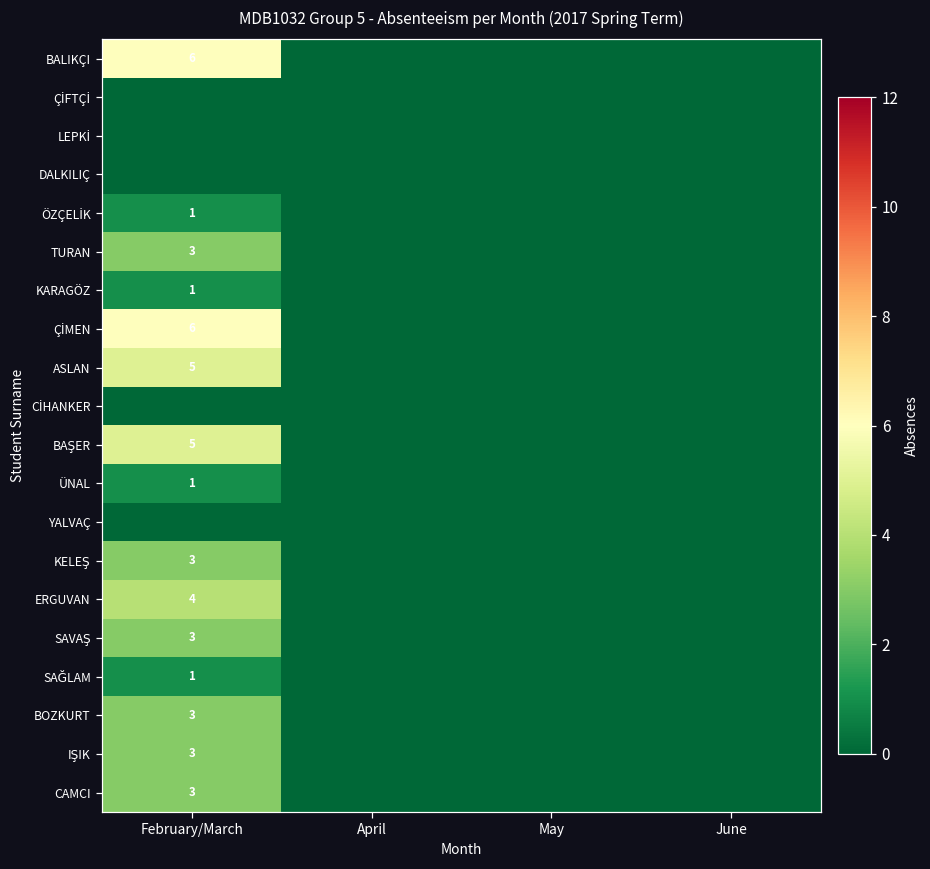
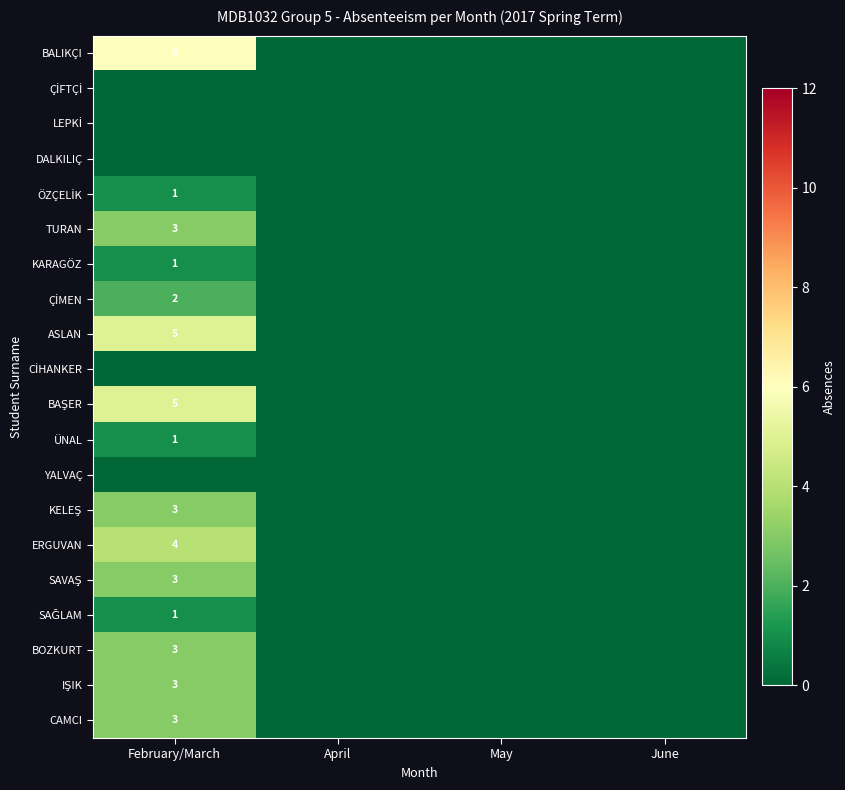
  {
    "BALIKÇI": {
      "February/March": 6
    },
    "ÖZÇELİK": {
      "February/March": 1
    },
    "TURAN": {
      "February/March": 3
    },
    "KARAGÖZ": {
      "February/March": 1
    },
    "ÇİMEN": {
-     "February/March": 6
+     "February/March": 2
    },
    "ASLAN": {
      "February/March": 5
    },
    "BAŞER": {
      "February/March": 5
    },
    "ÜNAL": {
      "February/March": 1
    },
    "KELEŞ": {
      "February/March": 3
    },
    "ERGUVAN": {
      "February/March": 4
    },
    "SAVAŞ": {
      "February/March": 3
    },
    "SAĞLAM": {
      "February/March": 1
    },
    "BOZKURT": {
      "February/March": 3
    },
    "IŞIK": {
      "February/March": 3
    },
    "CAMCI": {
      "February/March": 3
    }
  }
